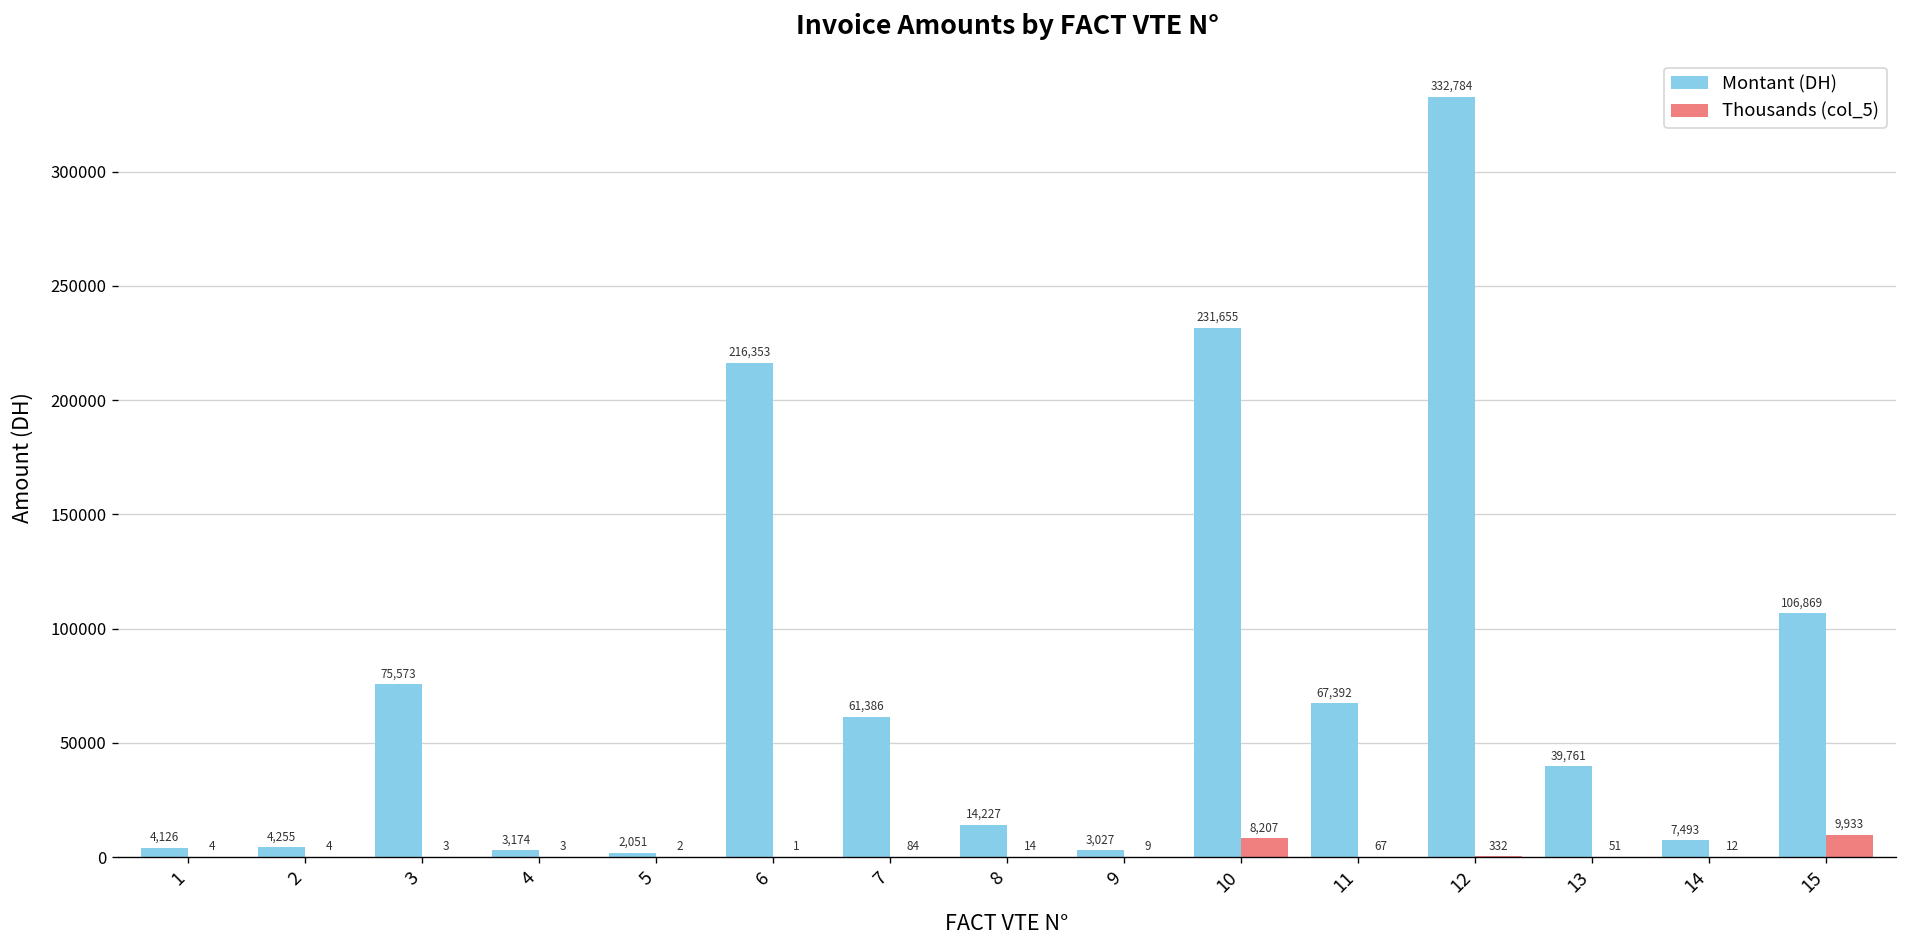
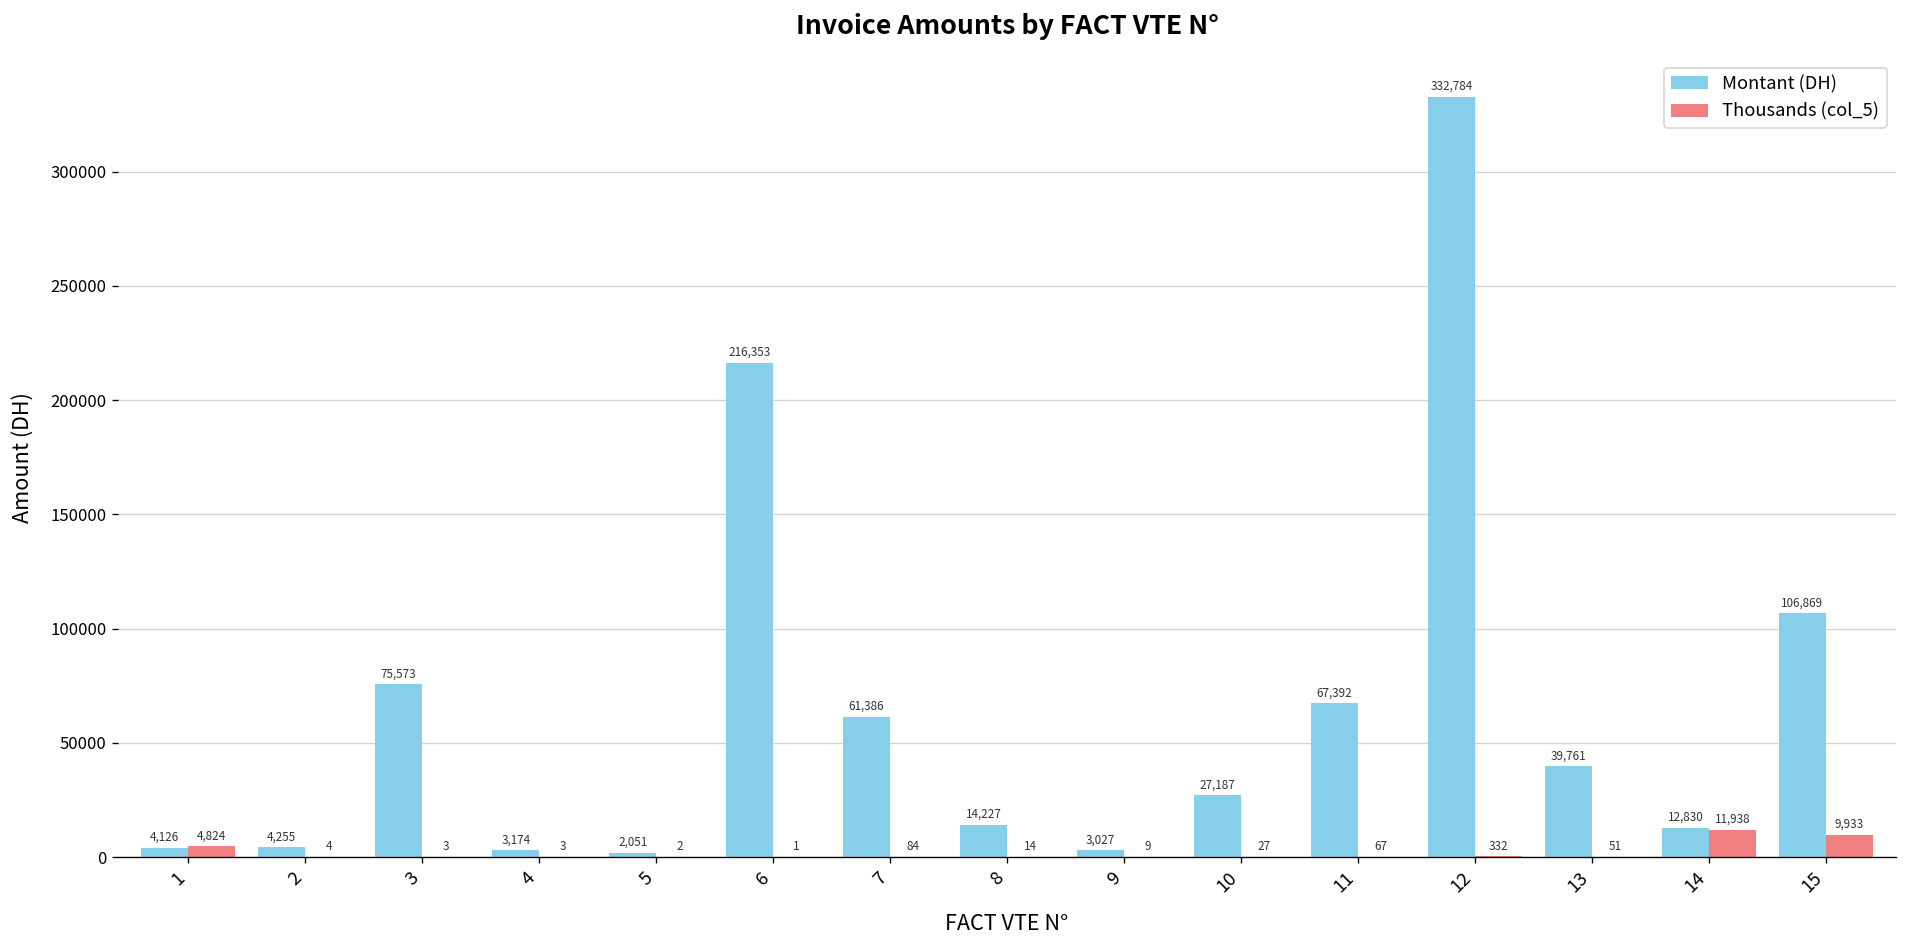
  {
    "Montant (DH)": {
      "1": "4,126",
      "2": "4,255",
      "3": "75,573",
      "4": "3,174",
      "5": "2,051",
      "6": "216,353",
      "7": "61,386",
      "8": "14,227",
      "9": "3,027",
-     "10": "231,655",
+     "10": "27,187",
      "11": "67,392",
      "12": "332,784",
      "13": "39,761",
-     "14": "7,493",
+     "14": "12,830",
      "15": "106,869"
    },
    "Thousands (col_5)": {
-     "1": "4",
+     "1": "4,824",
      "2": "4",
      "3": "3",
      "4": "3",
      "5": "2",
      "6": "1",
      "7": "84",
      "8": "14",
      "9": "9",
-     "10": "8,207",
+     "10": "27",
      "11": "67",
      "12": "332",
      "13": "51",
-     "14": "12",
+     "14": "11,938",
      "15": "9,933"
    }
  }
